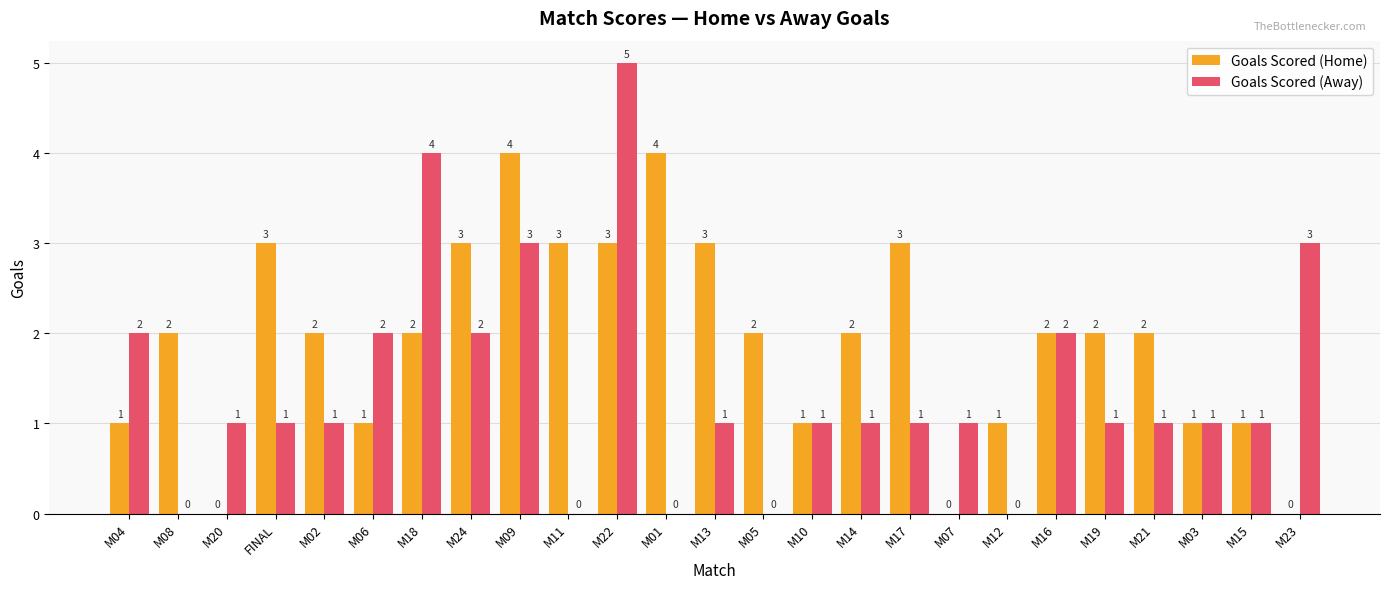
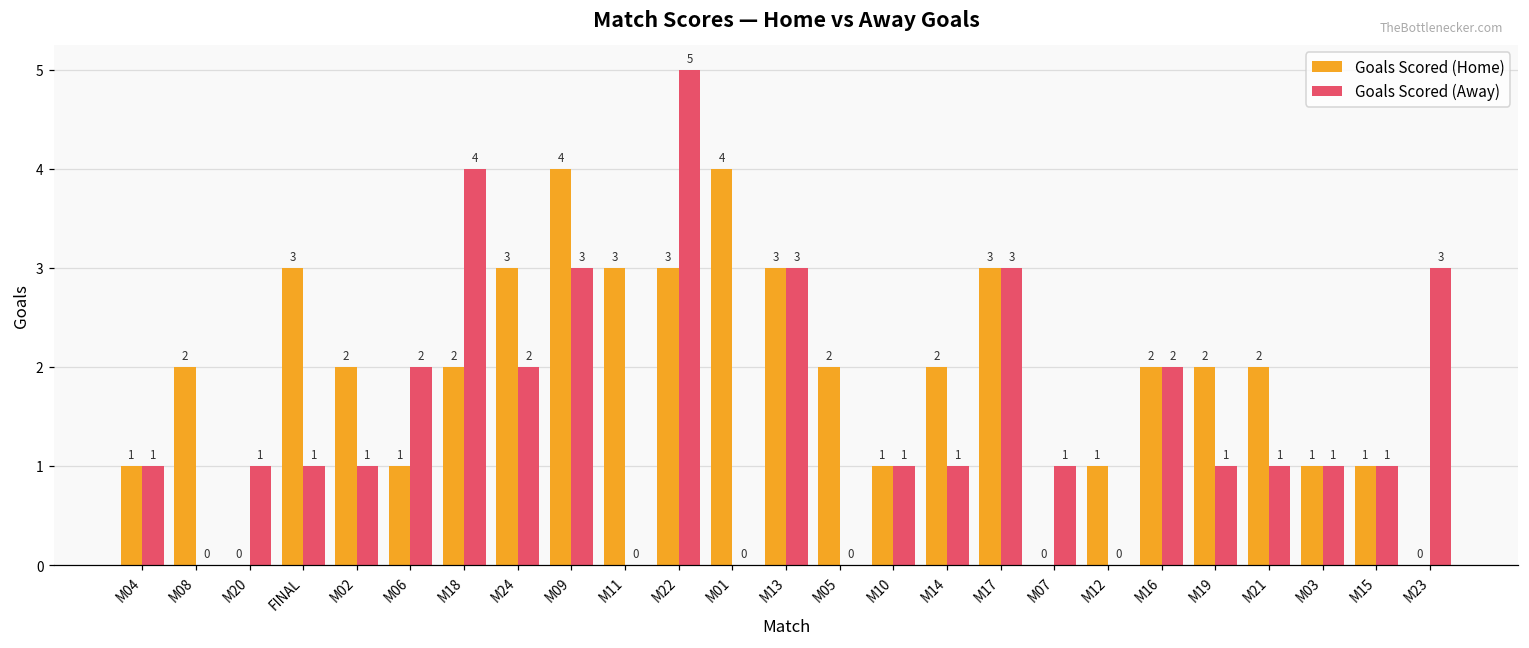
  {
    "Goals Scored (Home)": {
      "M04": 1,
      "M08": 2,
      "M20": 0,
      "FINAL": 3,
      "M02": 2,
      "M06": 1,
      "M18": 2,
      "M24": 3,
      "M09": 4,
      "M11": 3,
      "M22": 3,
      "M01": 4,
      "M13": 3,
      "M05": 2,
      "M10": 1,
      "M14": 2,
      "M17": 3,
      "M07": 0,
      "M12": 1,
      "M16": 2,
      "M19": 2,
      "M21": 2,
      "M03": 1,
      "M15": 1,
      "M23": 0
    },
    "Goals Scored (Away)": {
-     "M04": 2,
+     "M04": 1,
      "M08": 0,
      "M20": 1,
      "FINAL": 1,
      "M02": 1,
      "M06": 2,
      "M18": 4,
      "M24": 2,
      "M09": 3,
      "M11": 0,
      "M22": 5,
      "M01": 0,
-     "M13": 1,
+     "M13": 3,
      "M05": 0,
      "M10": 1,
      "M14": 1,
-     "M17": 1,
+     "M17": 3,
      "M07": 1,
      "M12": 0,
      "M16": 2,
      "M19": 1,
      "M21": 1,
      "M03": 1,
      "M15": 1,
      "M23": 3
    }
  }
